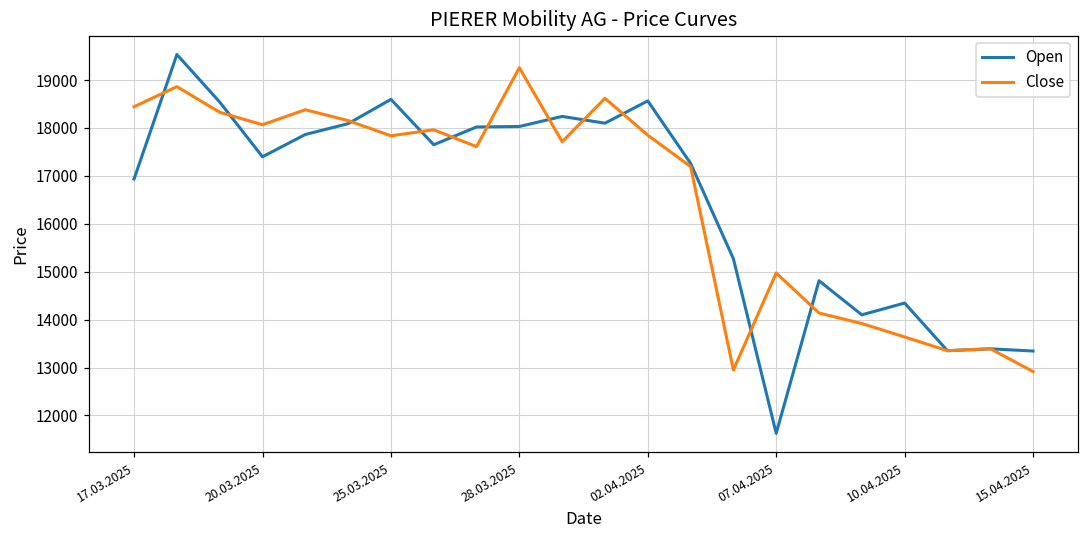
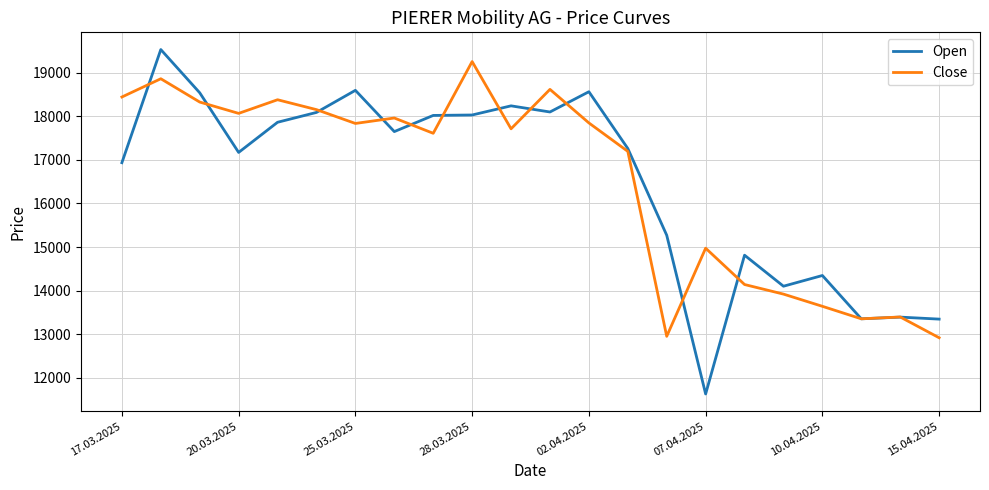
  {
    "Open": {
      "17.03.2025": 16900,
-     "20.03.2025": 17400,
+     "20.03.2025": 17200,
      "25.03.2025": 18600,
      "28.03.2025": 18000,
      "02.04.2025": 18600,
      "07.04.2025": 11600,
      "10.04.2025": 14300,
      "15.04.2025": 13300
    },
    "Close": {
      "17.03.2025": 18400,
      "20.03.2025": 18100,
      "25.03.2025": 17800,
      "28.03.2025": 19300,
      "02.04.2025": 17800,
      "07.04.2025": 15000,
      "10.04.2025": 13600,
      "15.04.2025": 12900
    }
  }
